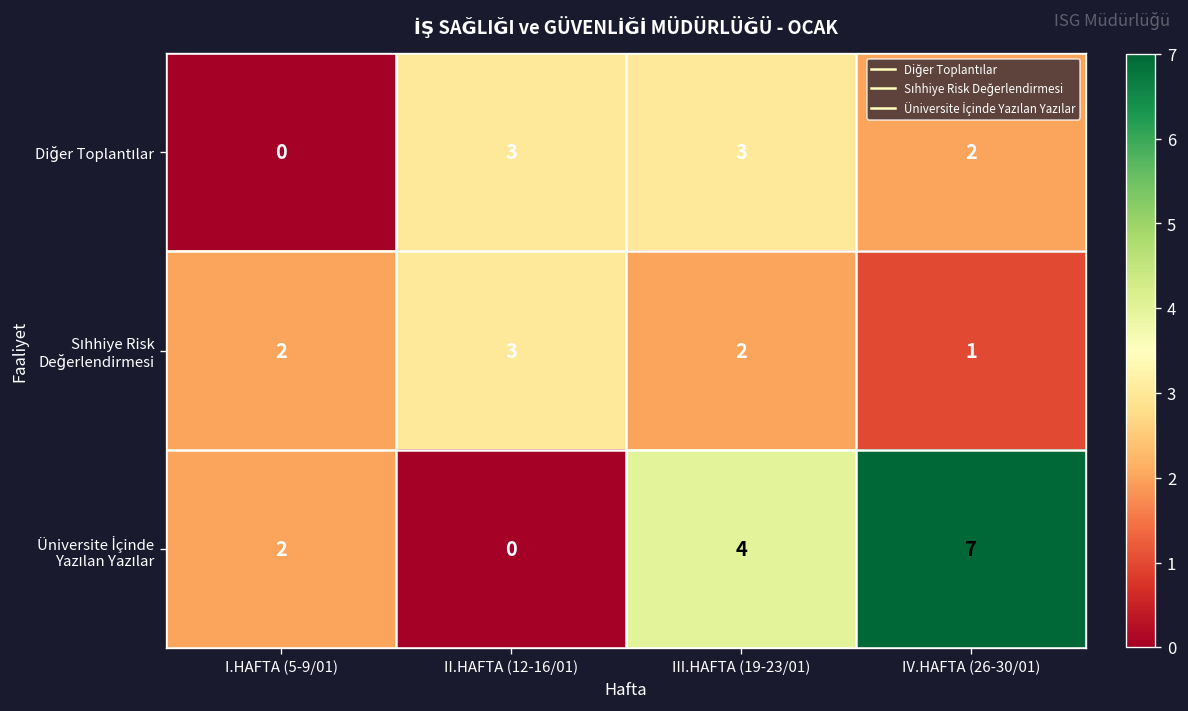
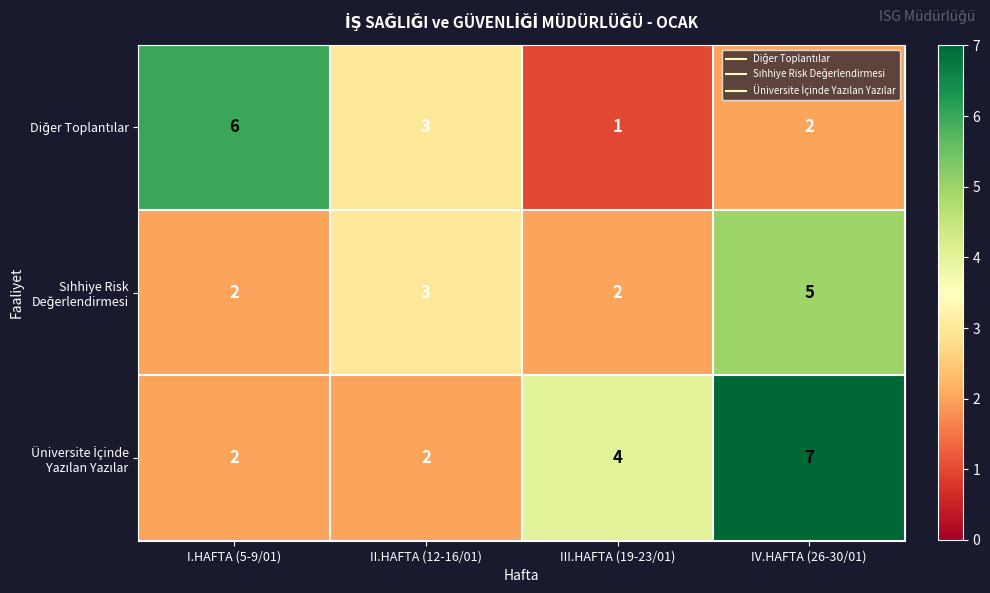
  {
    "Diğer Toplantılar": {
-     "I.HAFTA (5-9/01)": 0,
+     "I.HAFTA (5-9/01)": 6,
      "II.HAFTA (12-16/01)": 3,
-     "III.HAFTA (19-23/01)": 3,
+     "III.HAFTA (19-23/01)": 1,
      "IV.HAFTA (26-30/01)": 2
    },
    "Sıhhiye Risk Değerlendirmesi": {
      "I.HAFTA (5-9/01)": 2,
      "II.HAFTA (12-16/01)": 3,
      "III.HAFTA (19-23/01)": 2,
-     "IV.HAFTA (26-30/01)": 1
+     "IV.HAFTA (26-30/01)": 5
    },
    "Üniversite İçinde Yazılan Yazılar": {
      "I.HAFTA (5-9/01)": 2,
-     "II.HAFTA (12-16/01)": 0,
+     "II.HAFTA (12-16/01)": 2,
      "III.HAFTA (19-23/01)": 4,
      "IV.HAFTA (26-30/01)": 7
    }
  }
